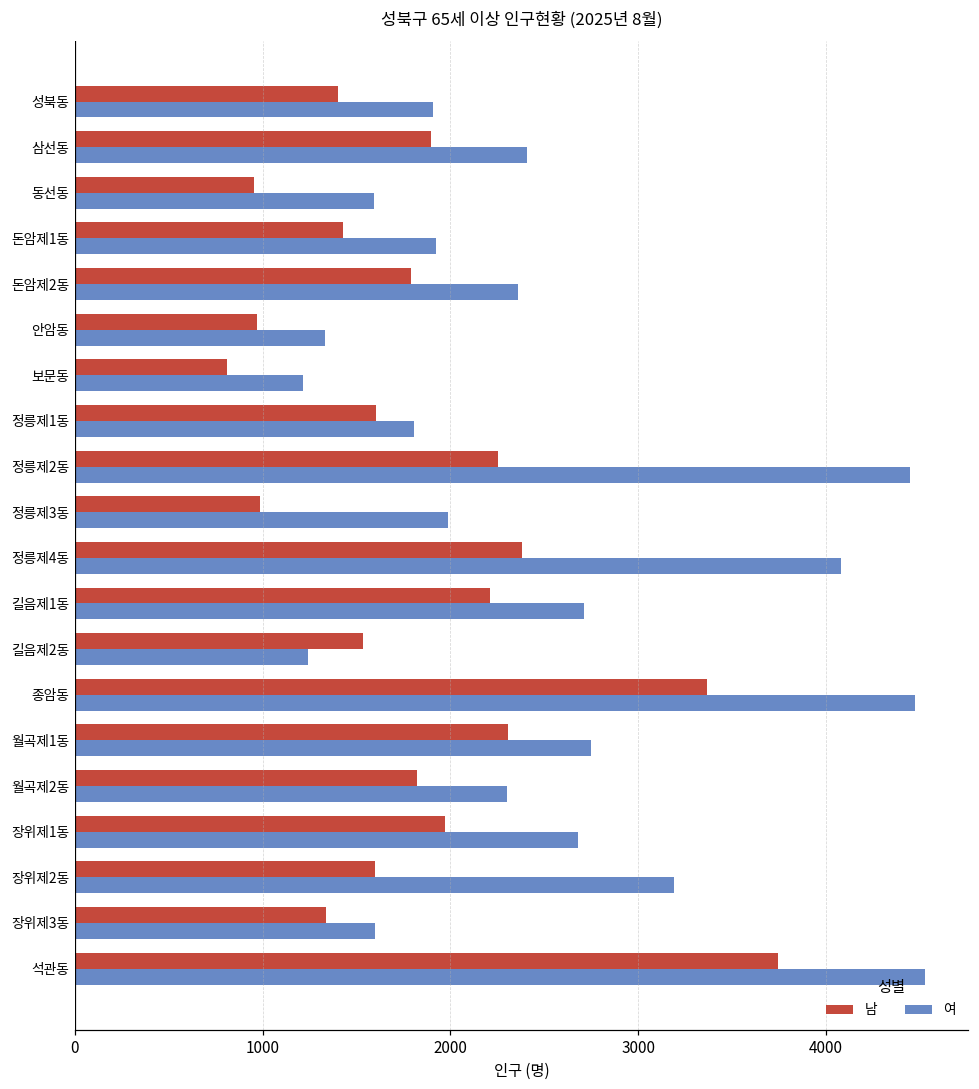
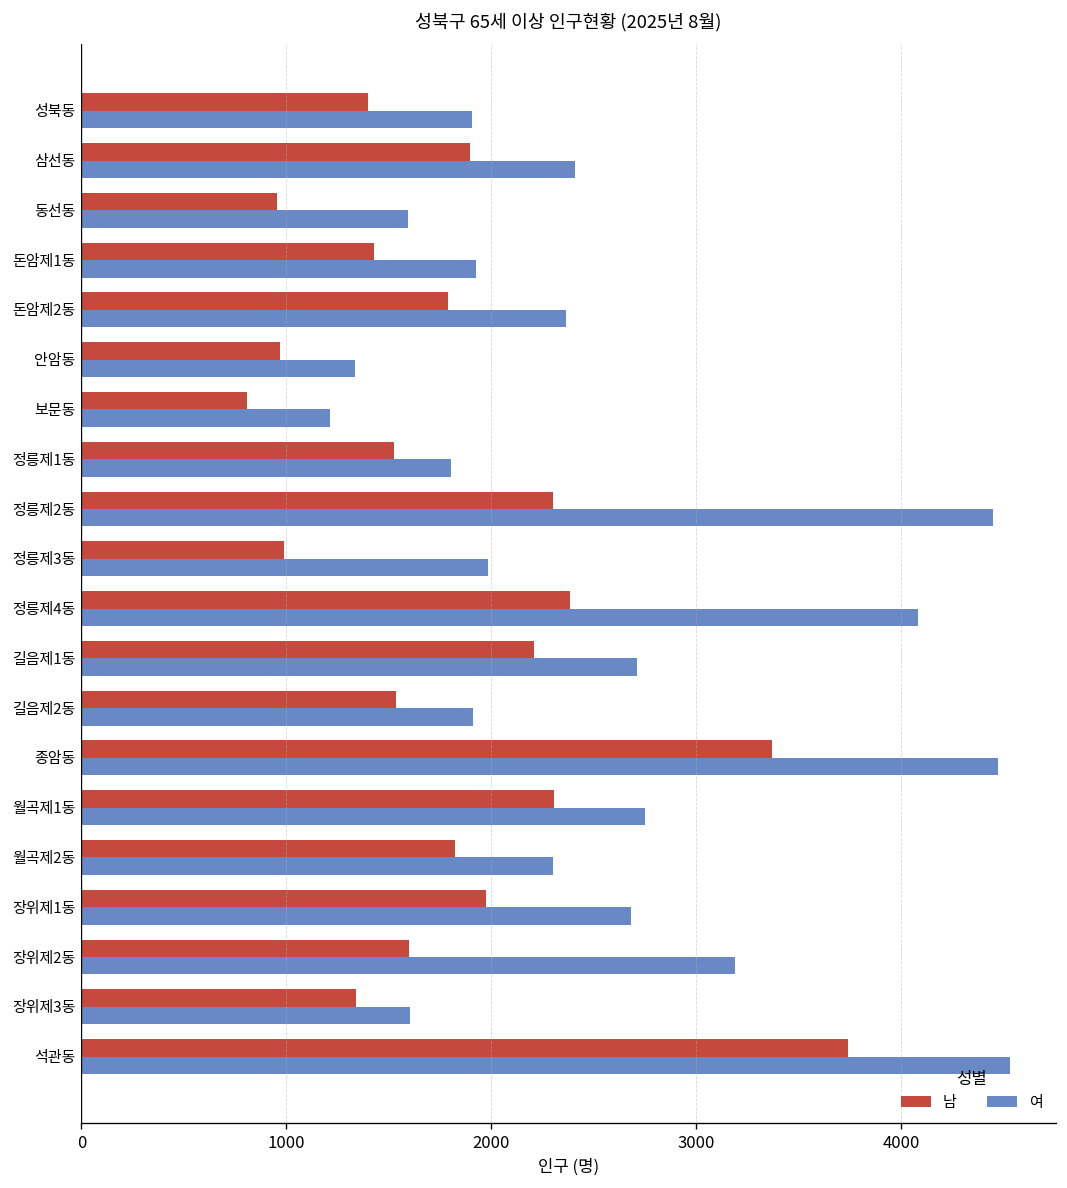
  {
    "남": {
      "성북동": 1400,
      "삼선동": 1890,
      "동선동": 950,
      "돈암제1동": 1430,
      "돈암제2동": 1790,
      "안암동": 970,
      "보문동": 810,
-     "정릉제1동": 1600,
-     "정릉제2동": 2250,
+     "정릉제1동": 1530,
+     "정릉제2동": 2300,
      "정릉제3동": 990,
      "정릉제4동": 2380,
      "길음제1동": 2210,
      "길음제2동": 1530,
      "종암동": 3370,
      "월곡제1동": 2310,
      "월곡제2동": 1820,
      "장위제1동": 1970,
      "장위제2동": 1600,
      "장위제3동": 1340,
      "석관동": 3740
    },
    "여": {
      "성북동": 1910,
      "삼선동": 2410,
      "동선동": 1590,
      "돈암제1동": 1930,
      "돈암제2동": 2360,
      "안암동": 1330,
      "보문동": 1210,
      "정릉제1동": 1810,
      "정릉제2동": 4450,
      "정릉제3동": 1990,
      "정릉제4동": 4080,
      "길음제1동": 2710,
-     "길음제2동": 1240,
+     "길음제2동": 1910,
      "종암동": 4470,
      "월곡제1동": 2750,
      "월곡제2동": 2300,
      "장위제1동": 2680,
      "장위제2동": 3190,
      "장위제3동": 1600,
      "석관동": 4530
    }
  }
